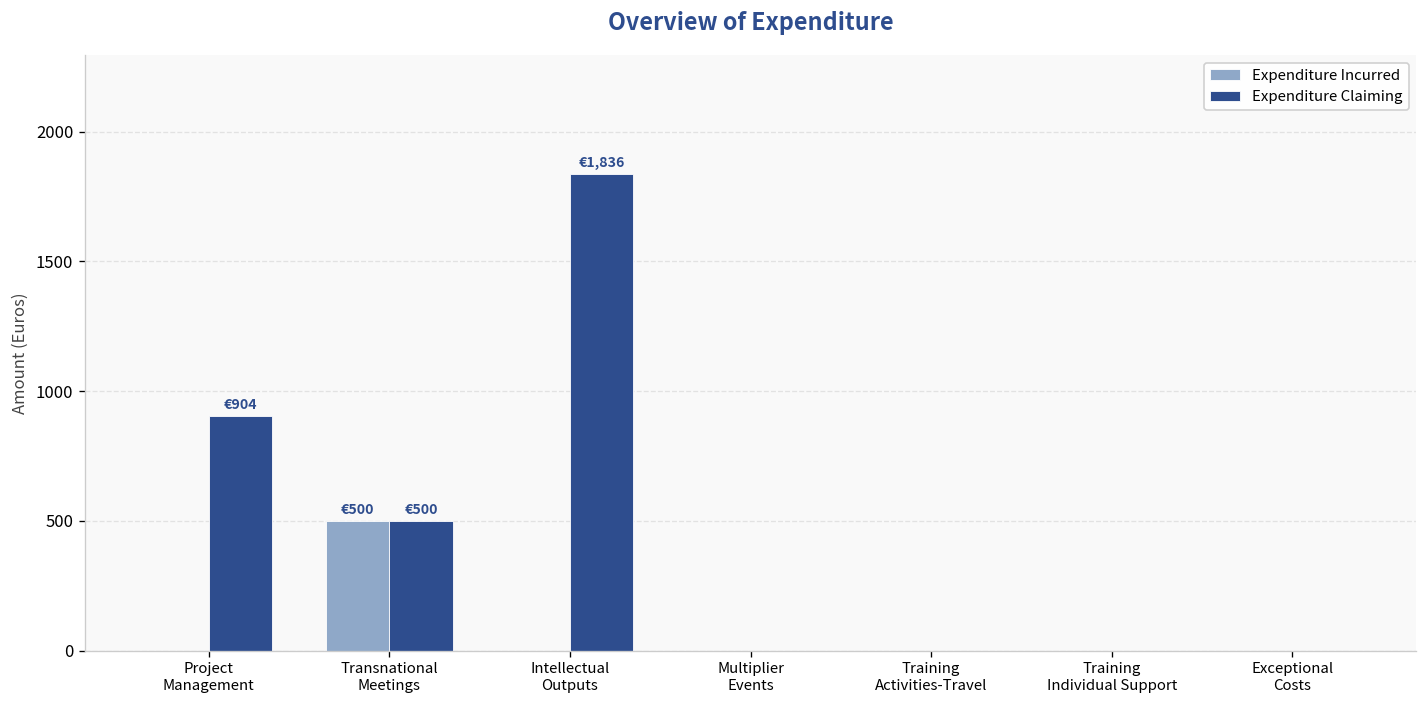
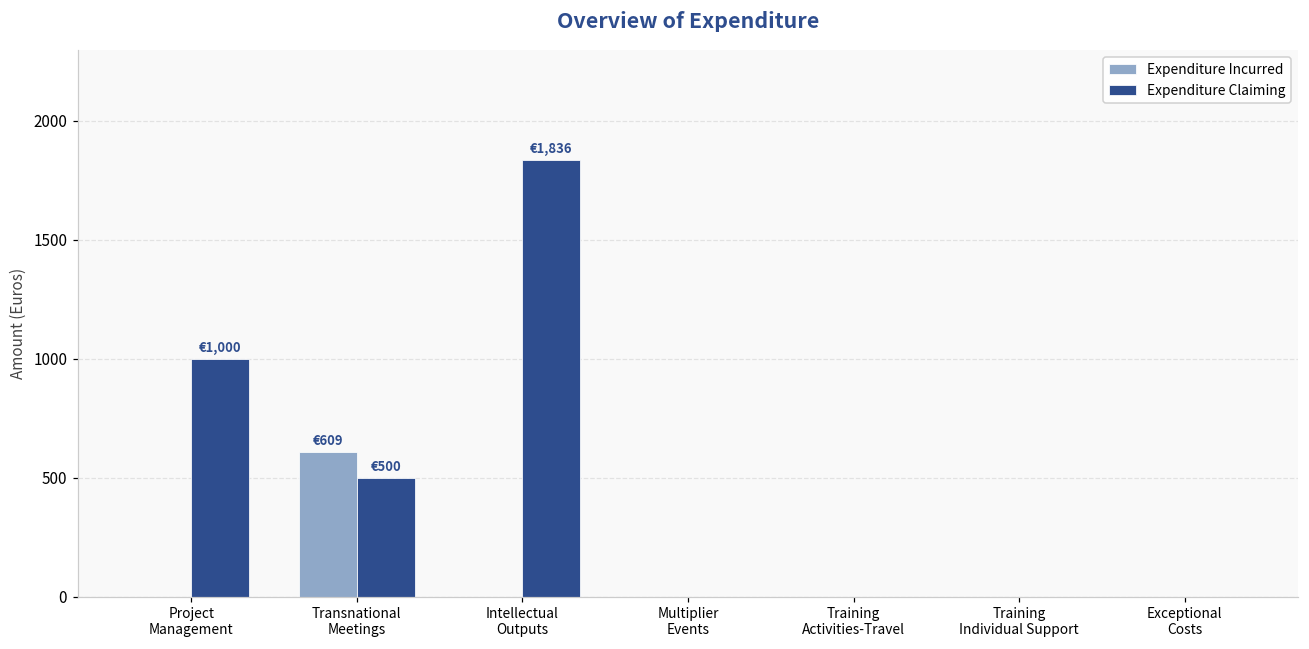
  {
    "Expenditure Incurred": {
-     "Transnational Meetings": "€500"
+     "Transnational Meetings": "€609"
    },
    "Expenditure Claiming": {
-     "Project Management": "€904",
+     "Project Management": "€1,000",
      "Transnational Meetings": "€500",
      "Intellectual Outputs": "€1,836"
    }
  }
